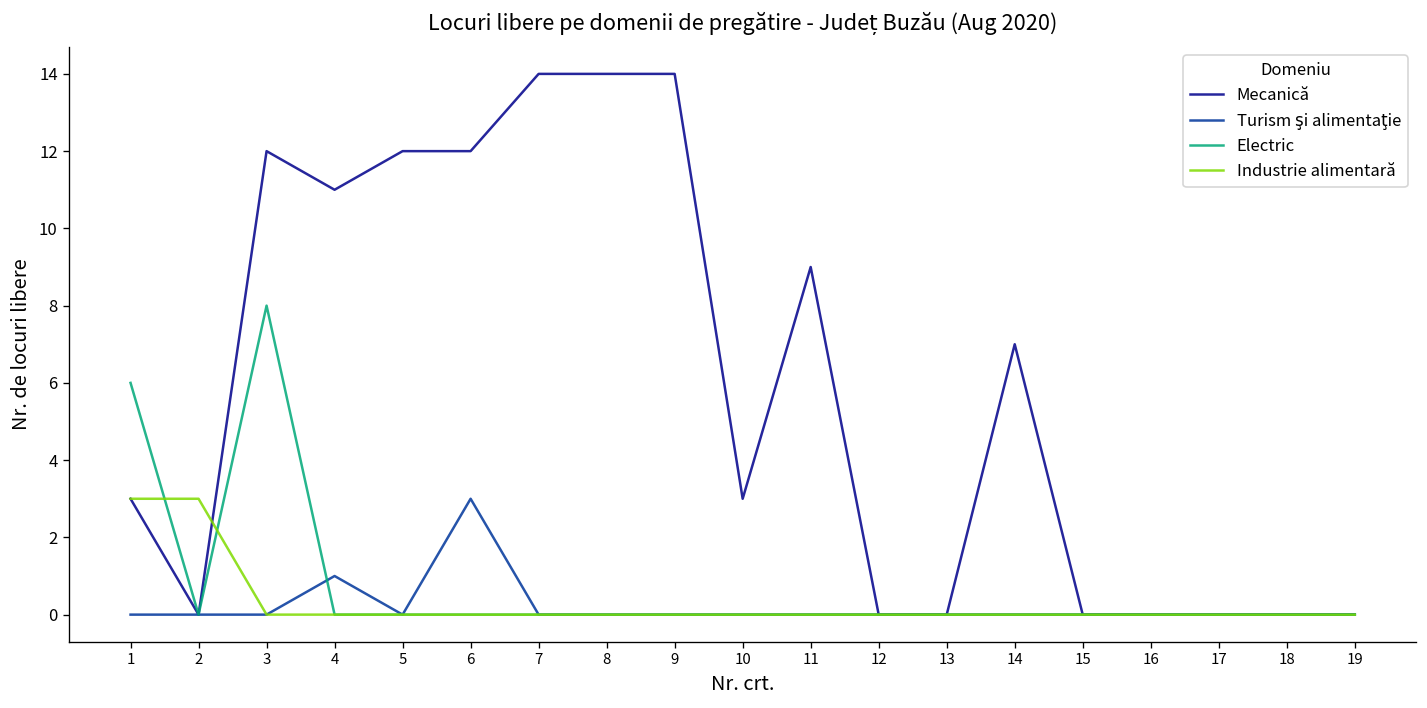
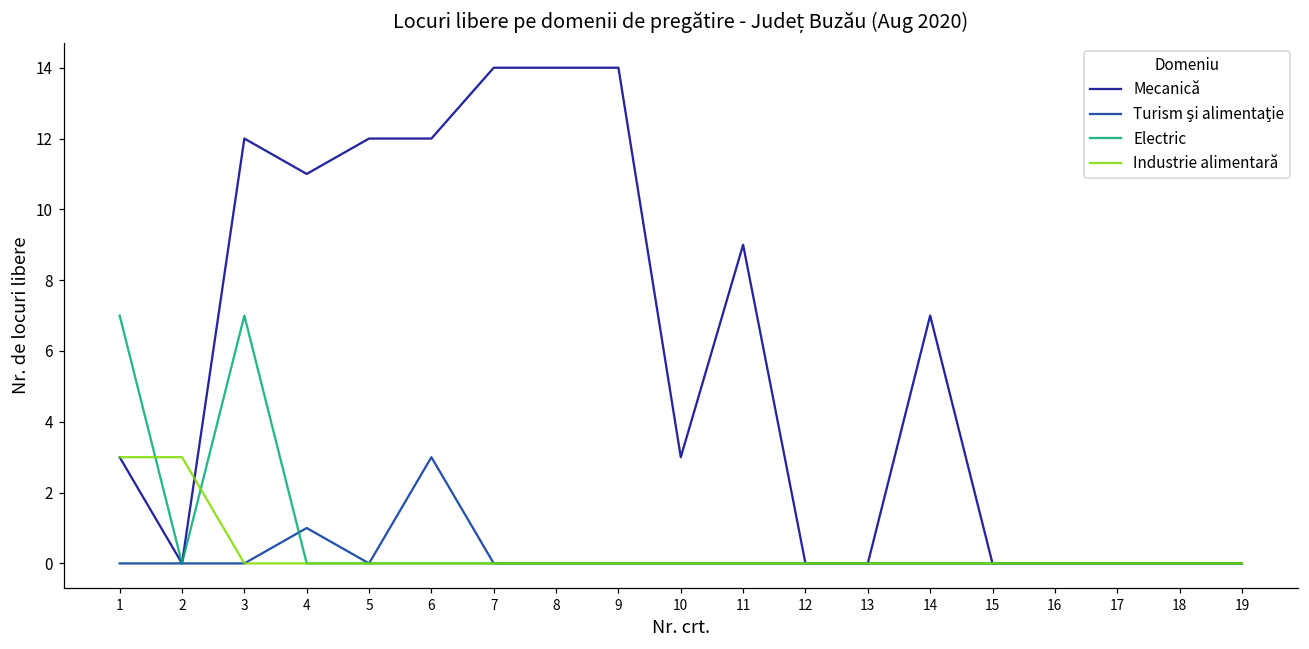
  {
    "Electric": {
-     "1": 6,
-     "3": 8
+     "1": 7,
+     "3": 7
    },
    "Industrie alimentară": {
      "2": 3
    }
  }
